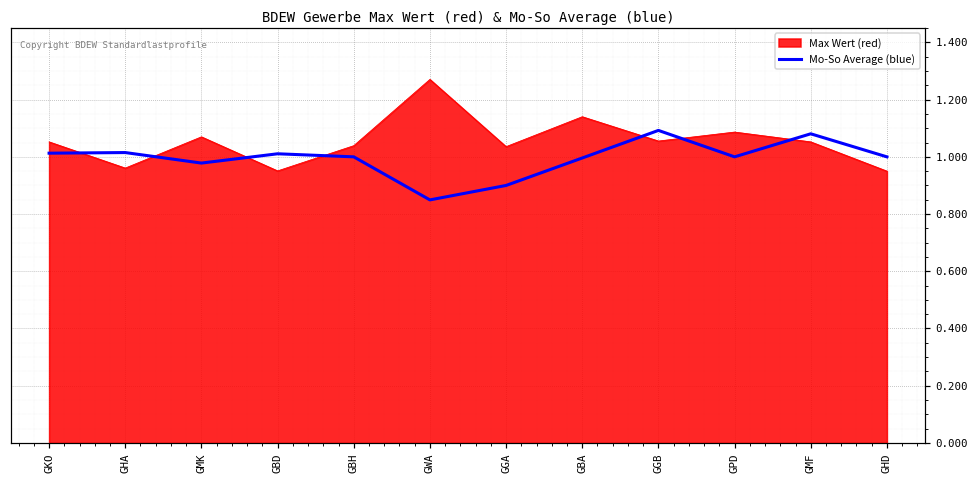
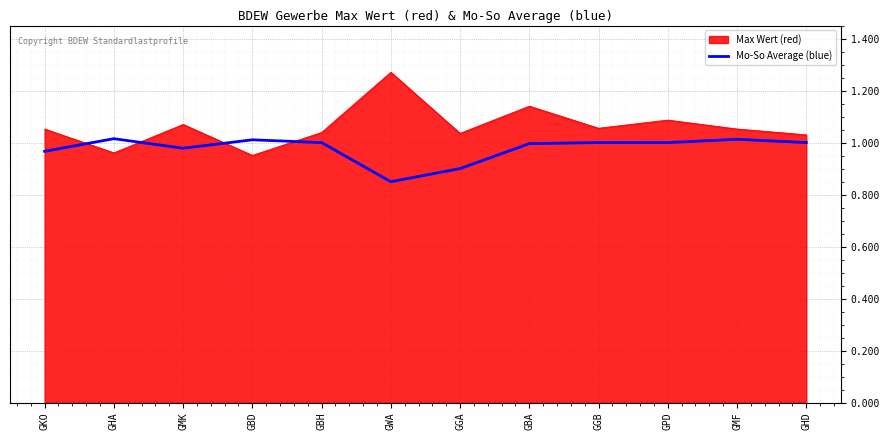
  {
    "Max Wert (red)": {
      "GKO": 1.05,
      "GHA": 0.96,
      "GMK": 1.07,
      "GBD": 0.95,
      "GBH": 1.04,
      "GWA": 1.27,
      "GGA": 1.04,
      "GBA": 1.14,
      "GGB": 1.06,
      "GPD": 1.09,
      "GMF": 1.05,
-     "GHD": 0.95
+     "GHD": 1.03
    },
    "Mo-So Average (blue)": {
-     "GKO": 1.01,
+     "GKO": 0.97,
      "GHA": 1.01,
      "GMK": 0.98,
      "GBD": 1.01,
      "GBH": 1.00,
      "GWA": 0.85,
      "GGA": 0.90,
      "GBA": 1.00,
-     "GGB": 1.09,
+     "GGB": 1.00,
      "GPD": 1.00,
-     "GMF": 1.08,
+     "GMF": 1.01,
      "GHD": 1.00
    }
  }
